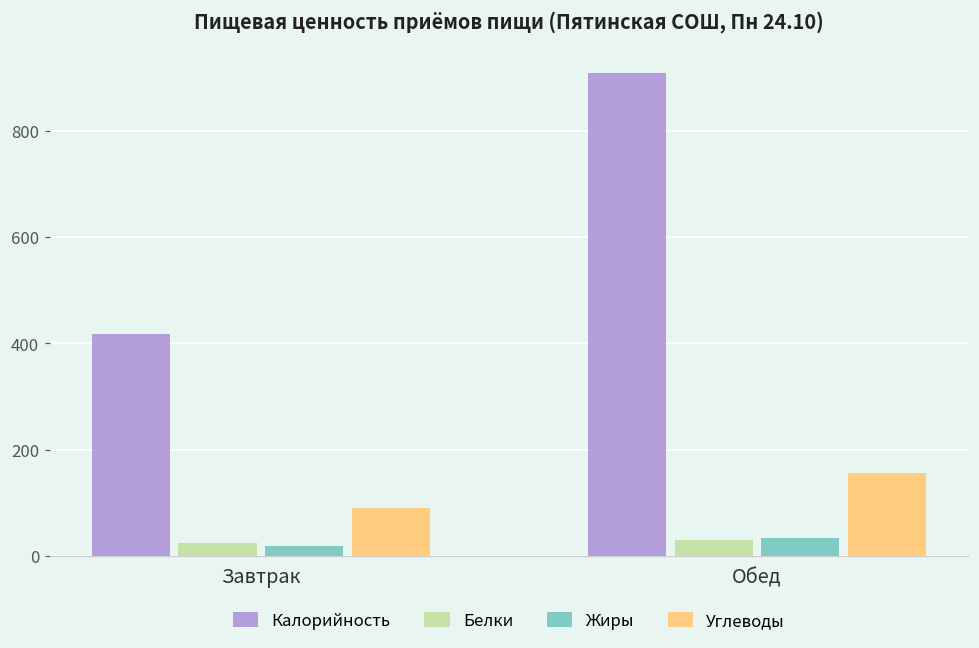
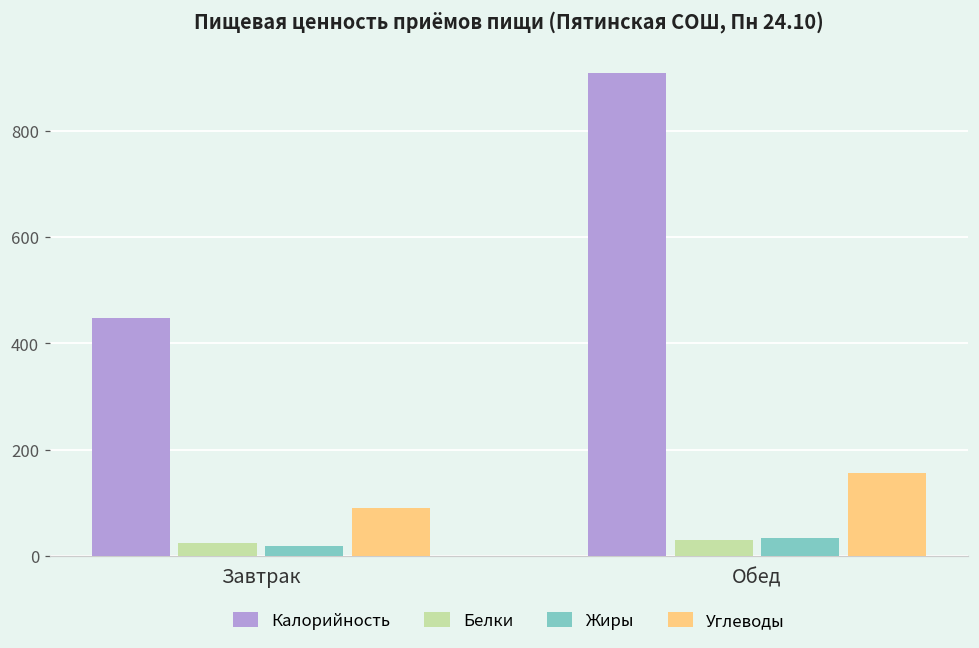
  {
    "Калорийность": {
-     "Завтрак": 420,
+     "Завтрак": 450,
      "Обед": 910
    },
    "Белки": {
      "Завтрак": 30,
      "Обед": 30
    },
    "Жиры": {
      "Завтрак": 20,
      "Обед": 30
    },
    "Углеводы": {
      "Завтрак": 90,
      "Обед": 160
    }
  }
